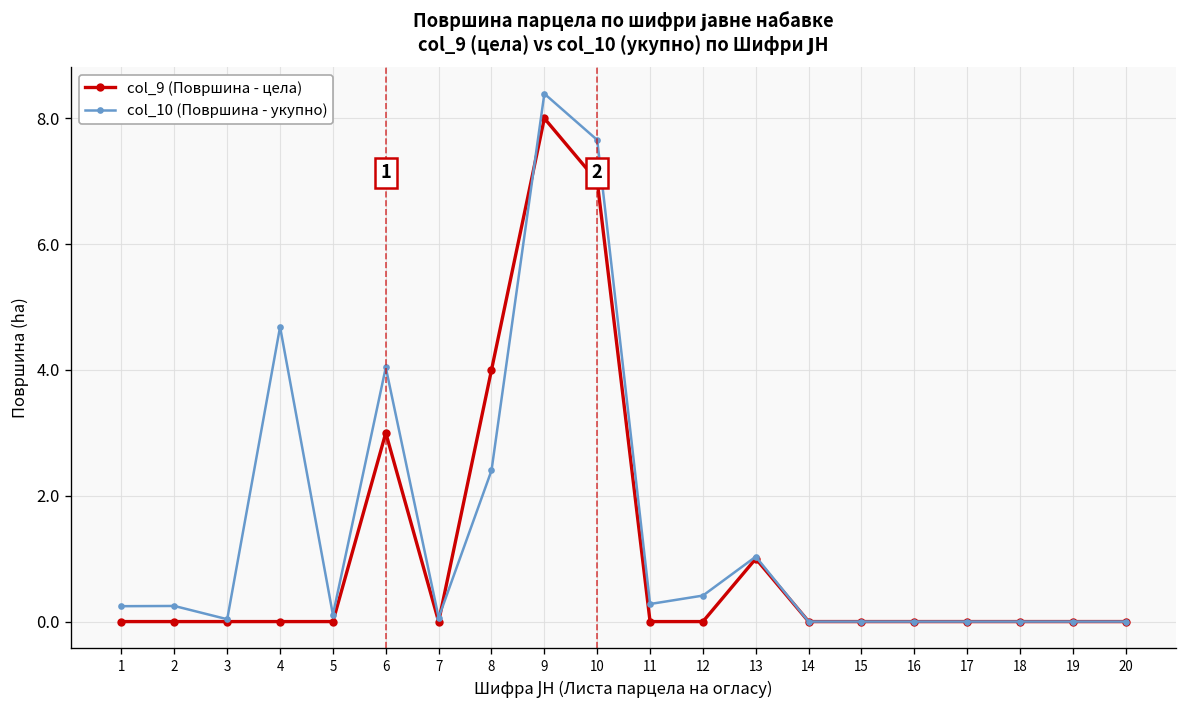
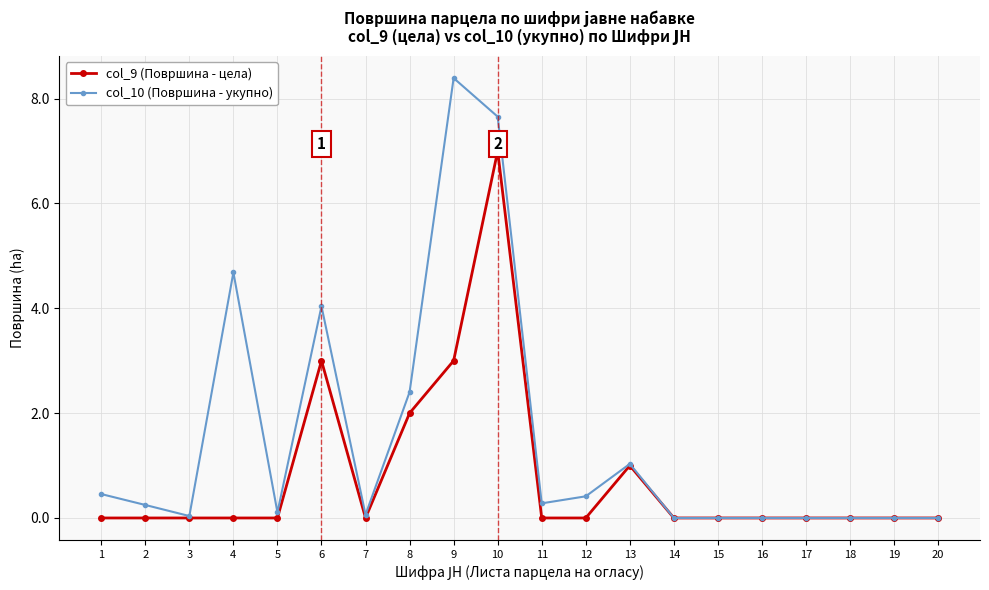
  {
    "col_9 (Површина - цела)": {
      "1": 0,
      "2": 0,
      "4": 0,
      "5": 0,
      "6": 3,
      "7": 0,
-     "8": 4,
-     "9": 8,
+     "8": 2,
+     "9": 3,
      "11": 0,
      "12": 0
    },
    "col_10 (Површина - укупно)": {
-     "1": 0.2,
+     "1": 0.5,
      "2": 0.2,
      "4": 4.7,
      "5": 0.1,
      "6": 4.0,
      "7": 0.1,
      "8": 2.4,
      "9": 8.4,
      "10": 7.7,
      "11": 0.3,
      "12": 0.4
    }
  }
